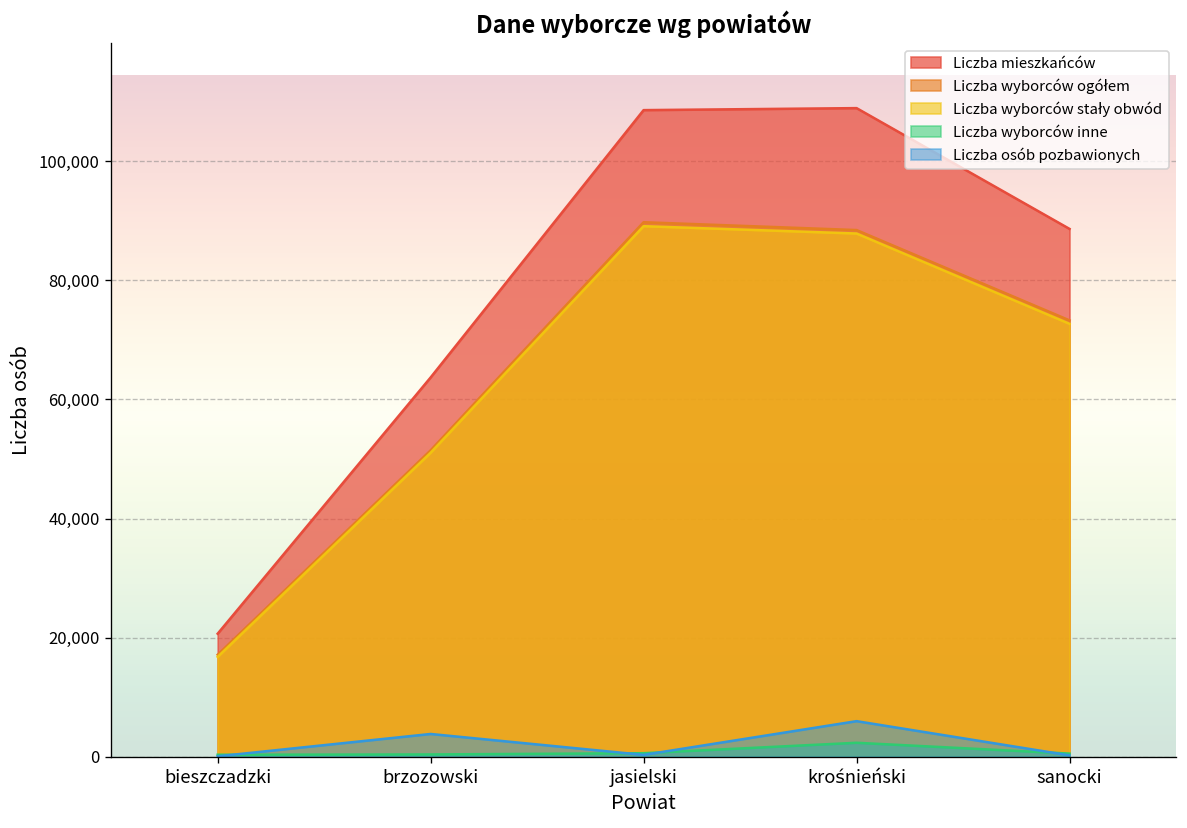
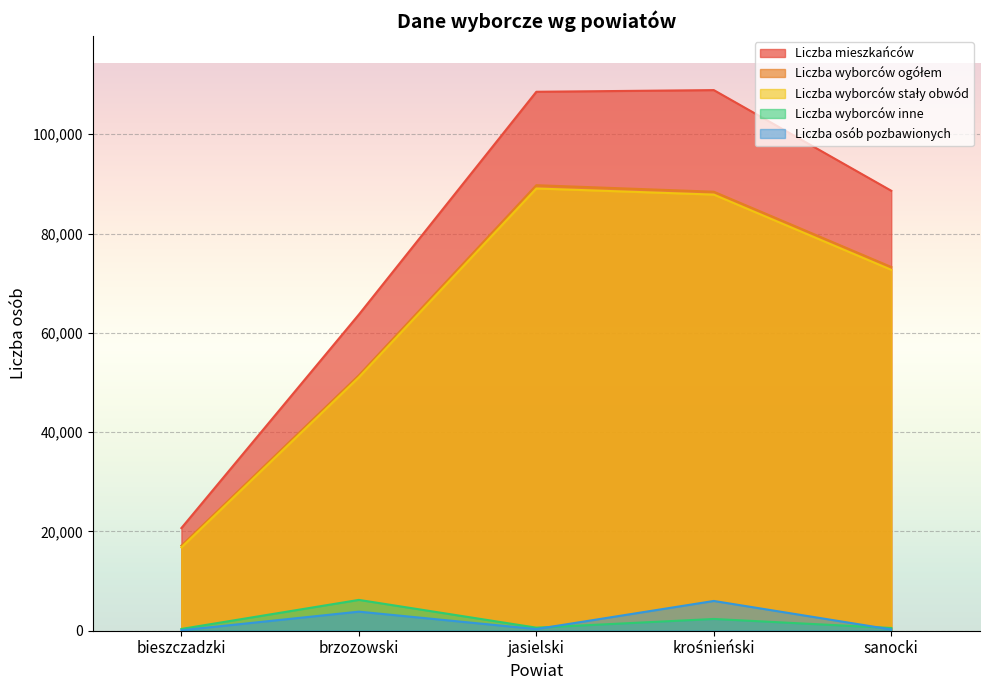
  {
    "Liczba wyborców stały obwód": {
      "jasielski": "89,000",
      "krośnieński": "88,000",
      "sanocki": "73,000"
    },
    "Liczba wyborców inne": {
-     "brzozowski": "0",
+     "brzozowski": "6,000",
      "krośnieński": "2,000"
    },
    "Liczba osób pozbawionych": {
      "brzozowski": "4,000",
      "krośnieński": "6,000"
    }
  }
